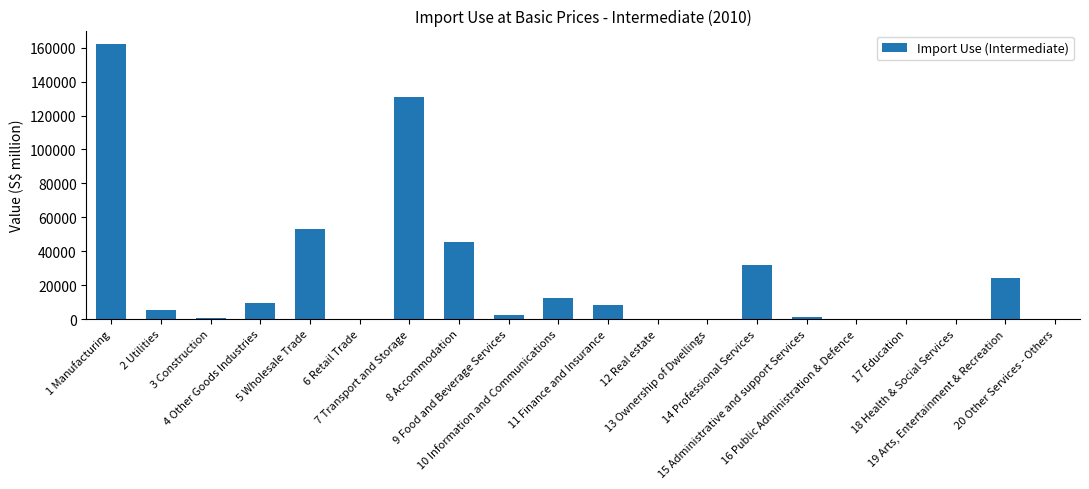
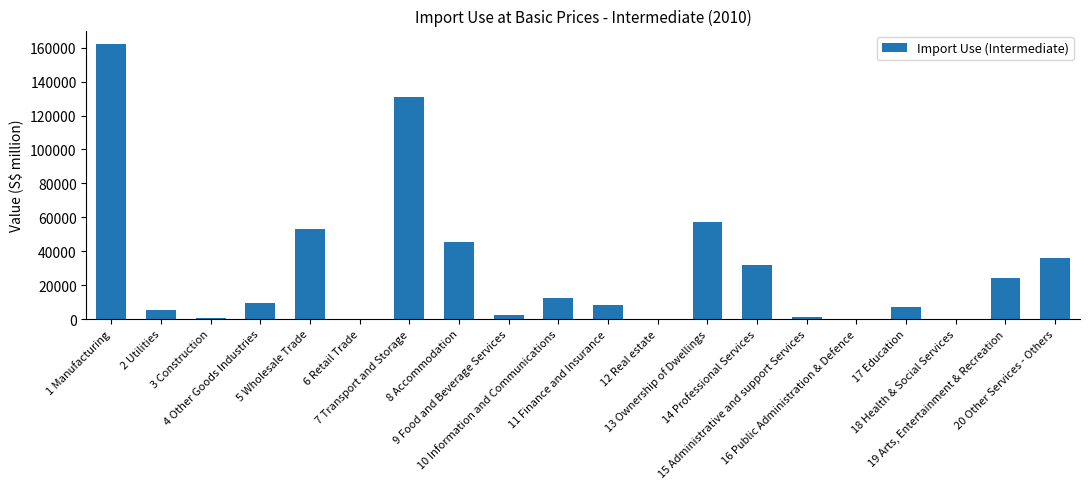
  {
    "1 Manufacturing": 162000,
    "2 Utilities": 5000,
    "4 Other Goods Industries": 9000,
    "5 Wholesale Trade": 53000,
    "6 Retail Trade": 0,
    "7 Transport and Storage": 131000,
    "8 Accommodation": 45000,
    "9 Food and Beverage Services": 2000,
    "10 Information and Communications": 13000,
    "11 Finance and Insurance": 8000,
-   "13 Ownership of Dwellings": 0,
+   "13 Ownership of Dwellings": 57000,
    "14 Professional Services": 32000,
-   "17 Education": 0,
+   "17 Education": 7000,
    "19 Arts, Entertainment & Recreation": 24000,
-   "20 Other Services - Others": 0
+   "20 Other Services - Others": 36000
  }
